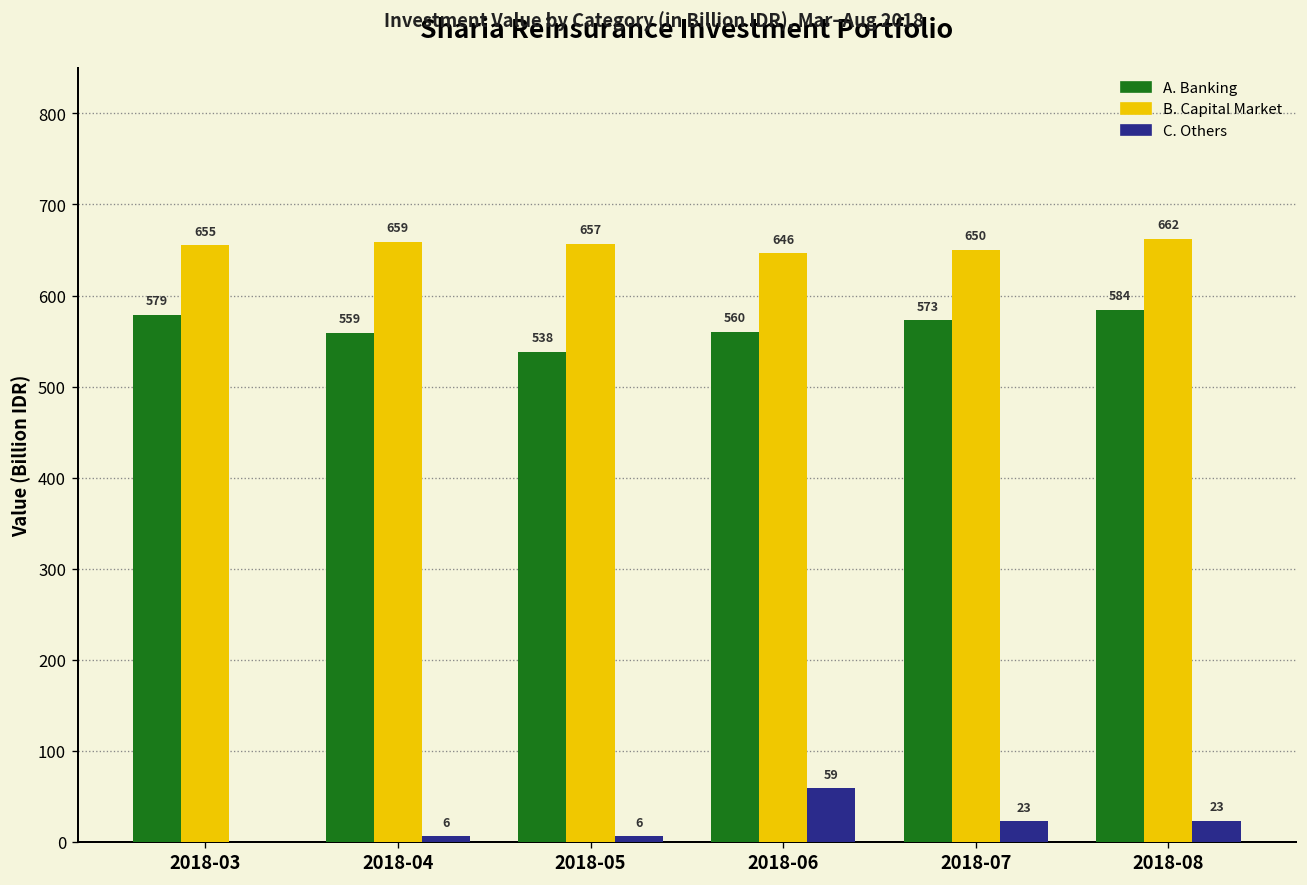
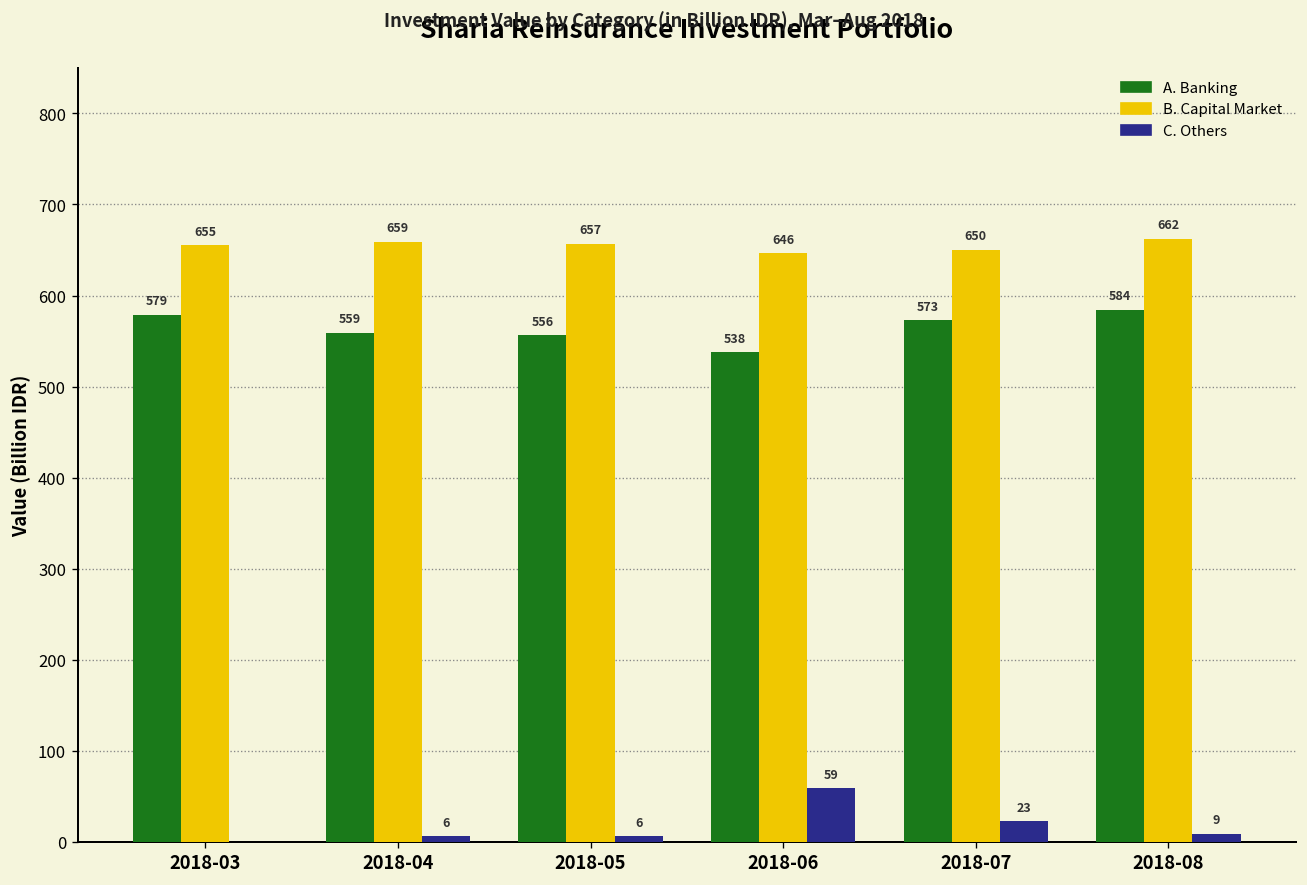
  {
    "A. Banking": {
      "2018-03": 579,
      "2018-04": 559,
-     "2018-05": 538,
-     "2018-06": 560,
+     "2018-05": 556,
+     "2018-06": 538,
      "2018-07": 573,
      "2018-08": 584
    },
    "B. Capital Market": {
      "2018-03": 655,
      "2018-04": 659,
      "2018-05": 657,
      "2018-06": 646,
      "2018-07": 650,
      "2018-08": 662
    },
    "C. Others": {
      "2018-04": 6,
      "2018-05": 6,
      "2018-06": 59,
      "2018-07": 23,
-     "2018-08": 23
+     "2018-08": 9
    }
  }
